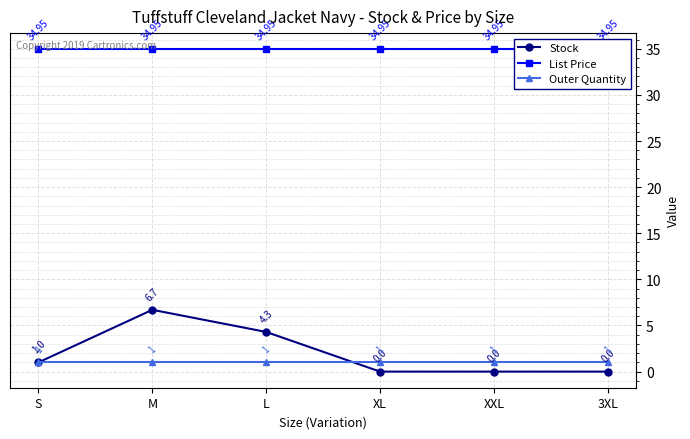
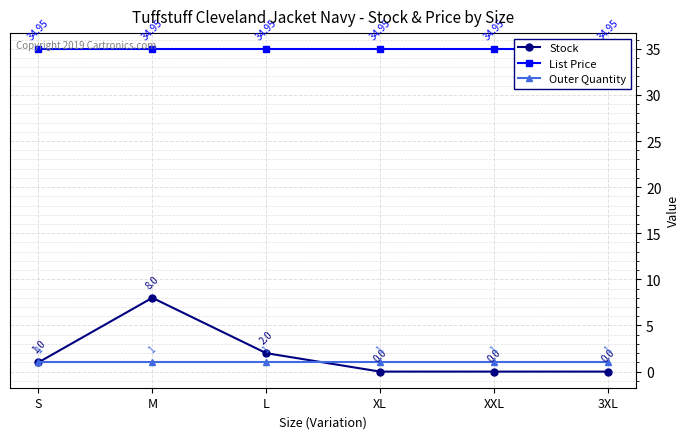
  {
    "Stock": {
-     "M": 6.7,
-     "L": 4.3
+     "M": 8.0,
+     "L": 2.0
    },
    "List Price": {
      "S": 34.95,
      "M": 34.95,
      "L": 34.95,
      "XL": 34.95,
      "XXL": 34.95
    },
    "Outer Quantity": {
      "M": 1,
      "L": 1
    }
  }
